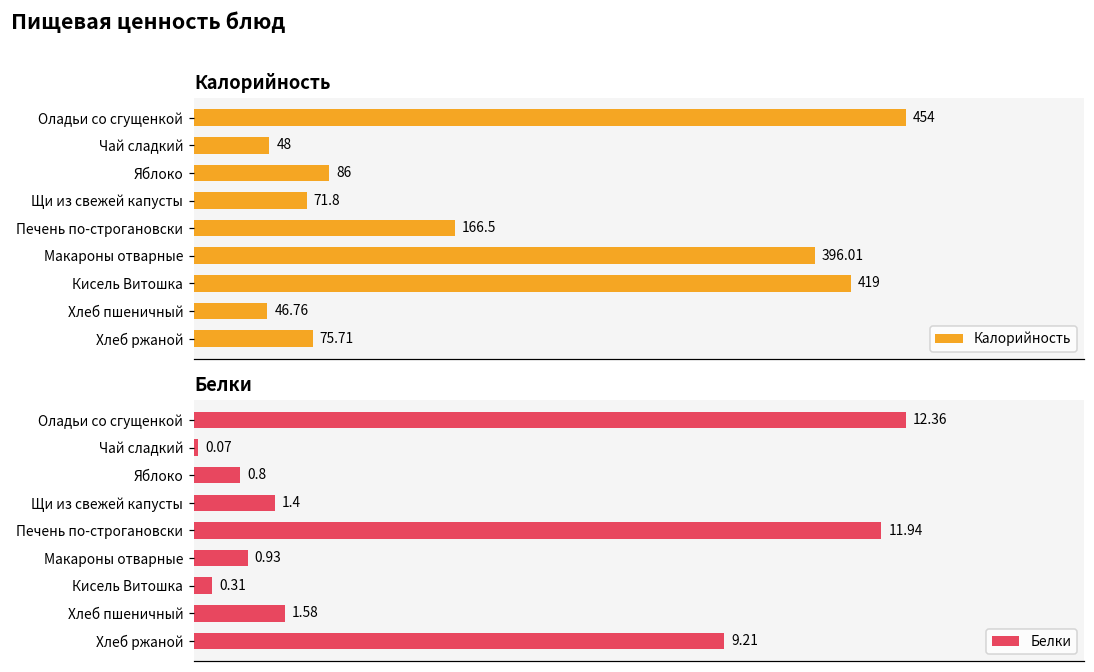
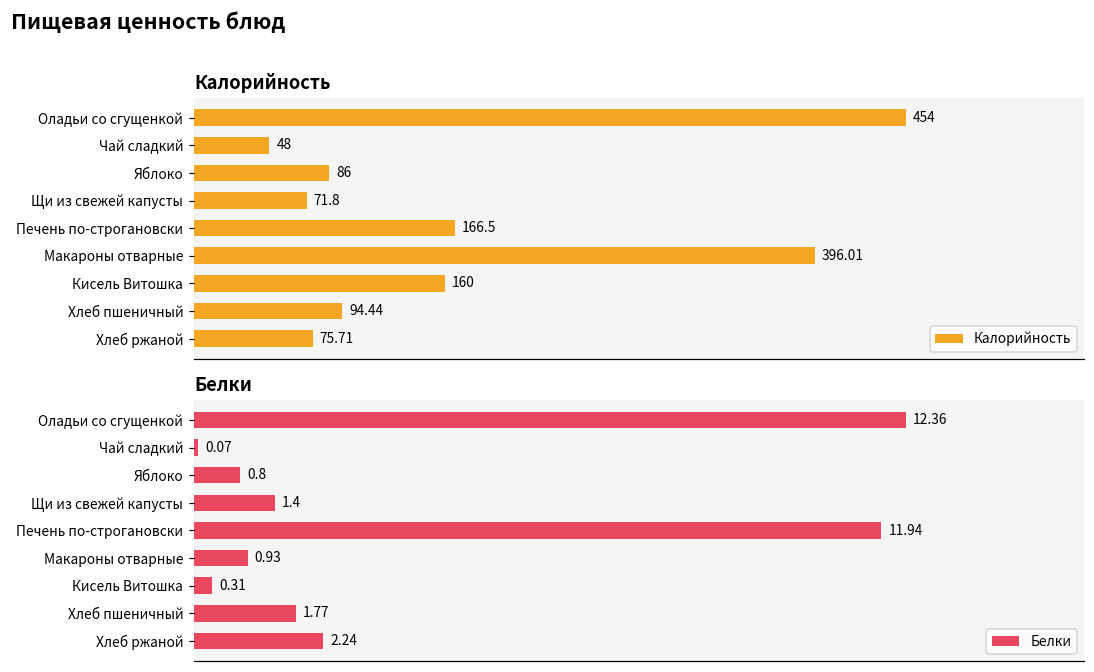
  {
    "Калорийность": {
      "Оладьи со сгущенкой": 454,
      "Чай сладкий": 48,
      "Яблоко": 86,
      "Щи из свежей капусты": 71.8,
      "Печень по-строгановски": 166.5,
      "Макароны отварные": 396.01,
-     "Кисель Витошка": 419,
-     "Хлеб пшеничный": 46.76,
+     "Кисель Витошка": 160,
+     "Хлеб пшеничный": 94.44,
      "Хлеб ржаной": 75.71
    },
    "Белки": {
      "Оладьи со сгущенкой": 12.36,
      "Чай сладкий": 0.07,
      "Яблоко": 0.8,
      "Щи из свежей капусты": 1.4,
      "Печень по-строгановски": 11.94,
      "Макароны отварные": 0.93,
      "Кисель Витошка": 0.31,
-     "Хлеб пшеничный": 1.58,
-     "Хлеб ржаной": 9.21
+     "Хлеб пшеничный": 1.77,
+     "Хлеб ржаной": 2.24
    }
  }
